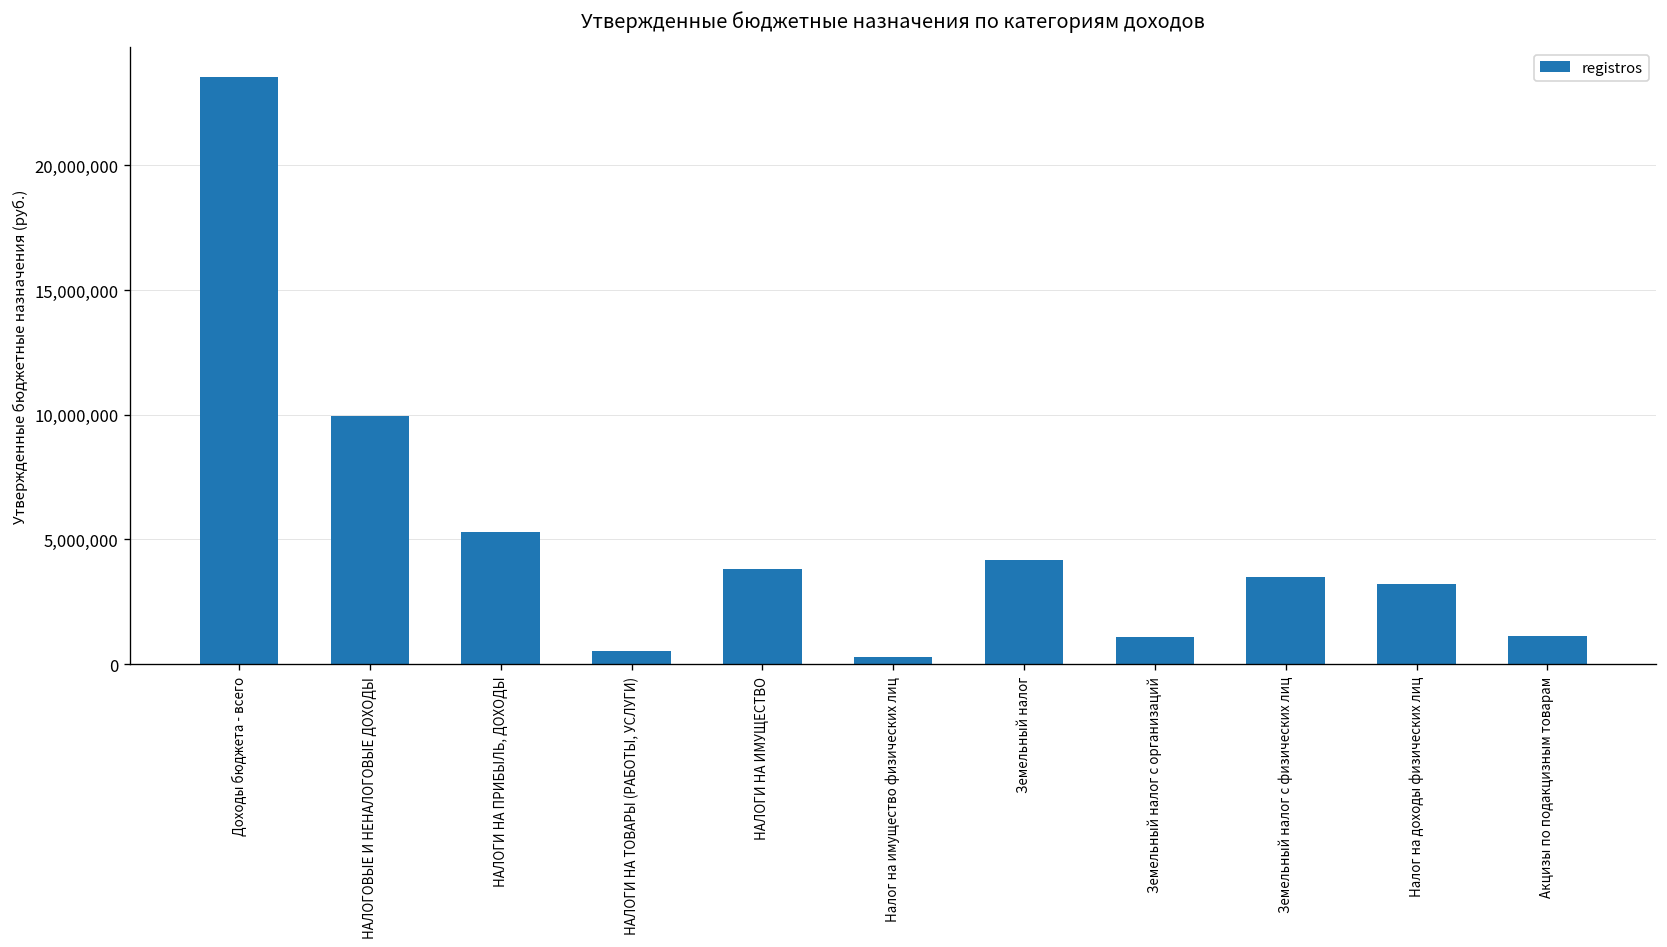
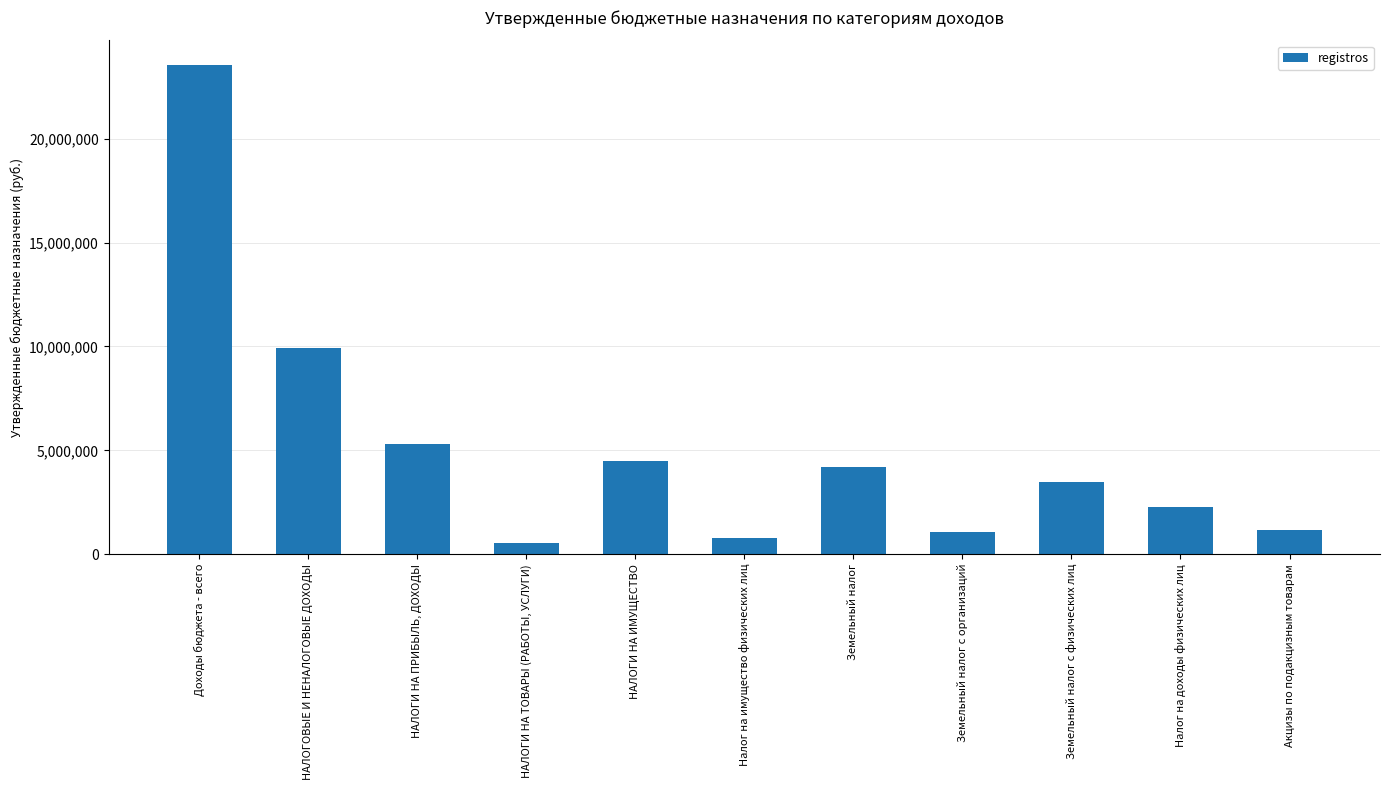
  {
    "Доходы бюджета - всего": "23,600,000",
    "НАЛОГОВЫЕ И НЕНАЛОГОВЫЕ ДОХОДЫ": "9,900,000",
    "НАЛОГИ НА ПРИБЫЛЬ, ДОХОДЫ": "5,300,000",
    "НАЛОГИ НА ТОВАРЫ (РАБОТЫ, УСЛУГИ)": "500,000",
-   "НАЛОГИ НА ИМУЩЕСТВО": "3,800,000",
-   "Налог на имущество физических лиц": "300,000",
+   "НАЛОГИ НА ИМУЩЕСТВО": "4,500,000",
+   "Налог на имущество физических лиц": "800,000",
    "Земельный налог": "4,200,000",
    "Земельный налог с организаций": "1,100,000",
    "Земельный налог с физических лиц": "3,500,000",
-   "Налог на доходы физических лиц": "3,200,000",
+   "Налог на доходы физических лиц": "2,300,000",
    "Акцизы по подакцизным товарам": "1,100,000"
  }
